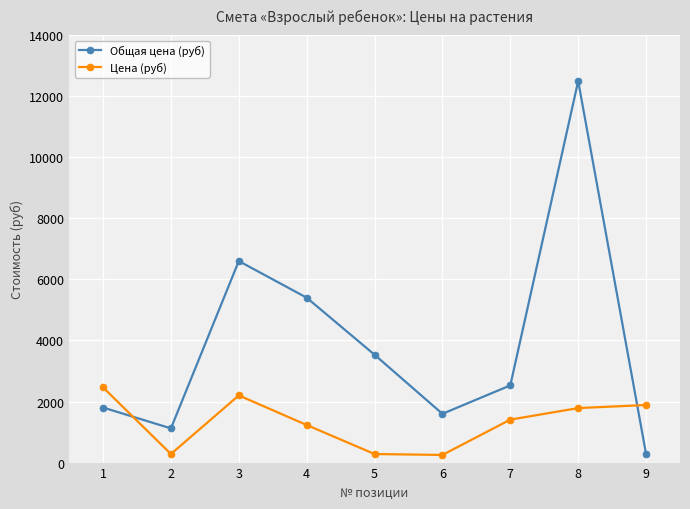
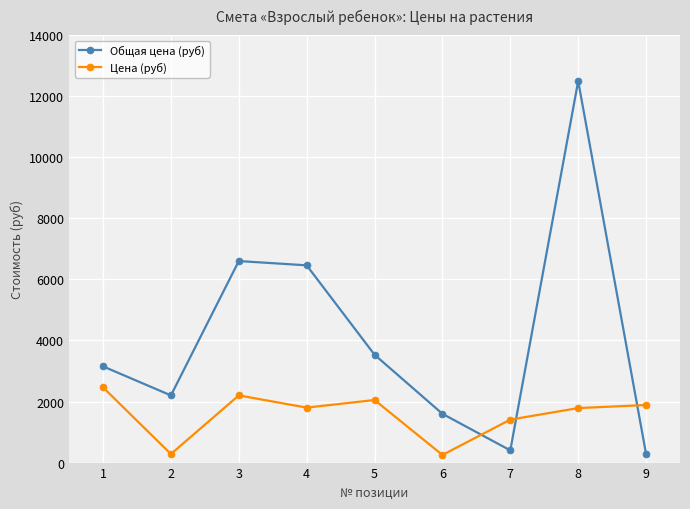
  {
    "Общая цена (руб)": {
-     "1": 1800,
-     "2": 1100,
+     "1": 3200,
+     "2": 2200,
      "3": 6600,
-     "4": 5400,
+     "4": 6500,
      "5": 3500,
      "6": 1600,
-     "7": 2500,
+     "7": 400,
      "8": 12500,
      "9": 300
    },
    "Цена (руб)": {
      "1": 2500,
      "2": 300,
      "3": 2200,
-     "4": 1200,
-     "5": 300,
+     "4": 1800,
+     "5": 2000,
      "6": 300,
      "7": 1400,
      "8": 1800,
      "9": 1900
    }
  }
